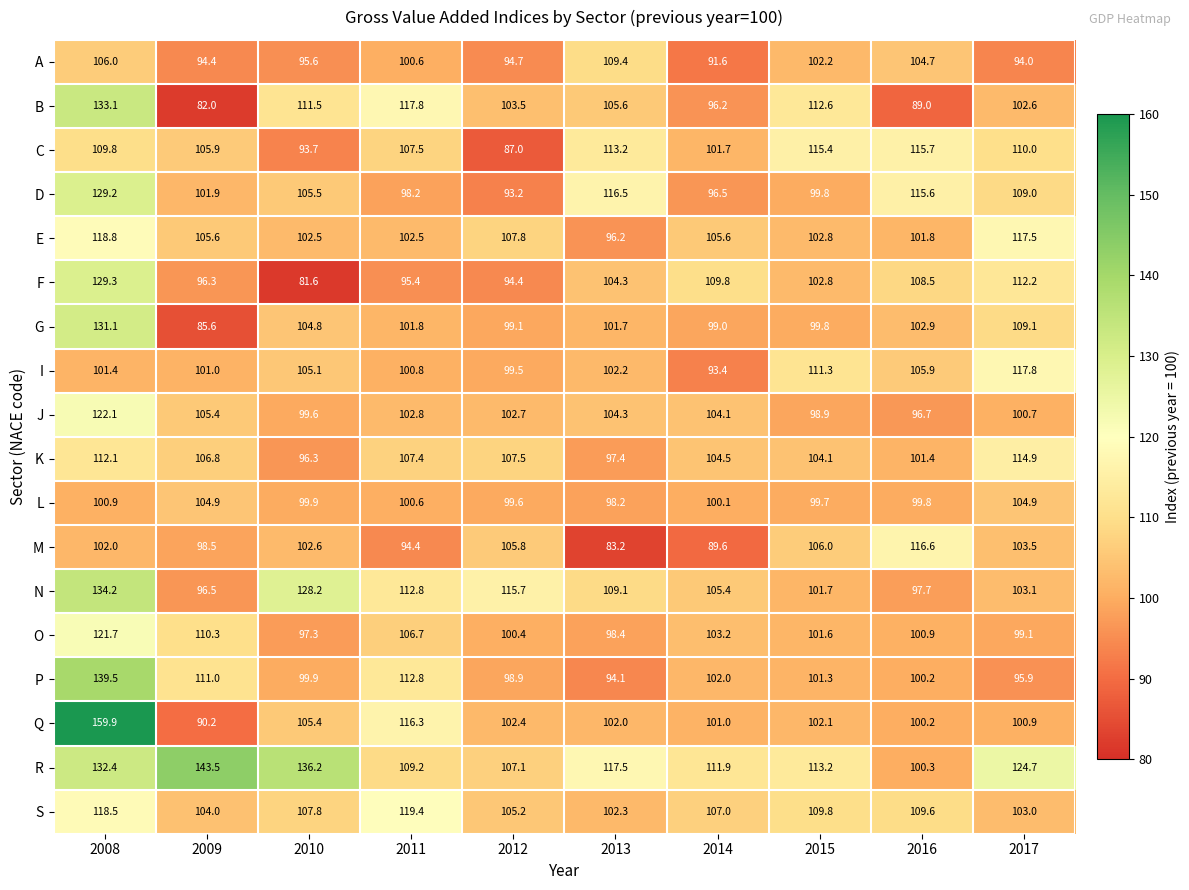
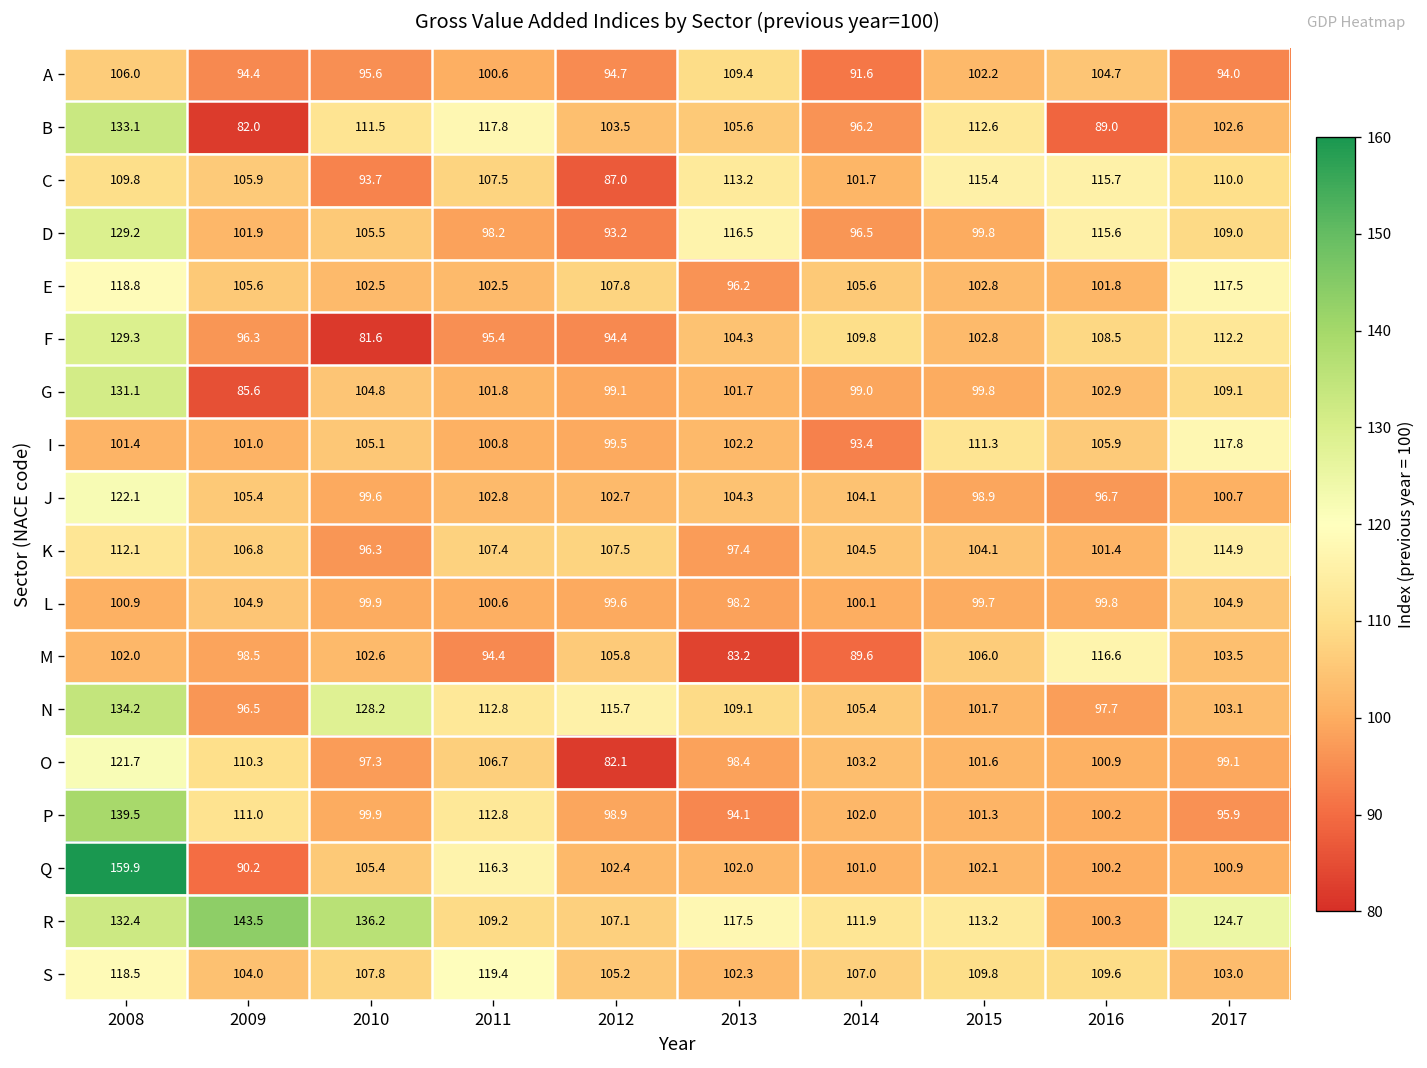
  {
    "A": {
      "2008": 106.0,
      "2009": 94.4,
      "2010": 95.6,
      "2011": 100.6,
      "2012": 94.7,
      "2013": 109.4,
      "2014": 91.6,
      "2015": 102.2,
      "2016": 104.7,
      "2017": 94.0
    },
    "B": {
      "2008": 133.1,
      "2009": 82.0,
      "2010": 111.5,
      "2011": 117.8,
      "2012": 103.5,
      "2013": 105.6,
      "2014": 96.2,
      "2015": 112.6,
      "2016": 89.0,
      "2017": 102.6
    },
    "C": {
      "2008": 109.8,
      "2009": 105.9,
      "2010": 93.7,
      "2011": 107.5,
      "2012": 87.0,
      "2013": 113.2,
      "2014": 101.7,
      "2015": 115.4,
      "2016": 115.7,
      "2017": 110.0
    },
    "D": {
      "2008": 129.2,
      "2009": 101.9,
      "2010": 105.5,
      "2011": 98.2,
      "2012": 93.2,
      "2013": 116.5,
      "2014": 96.5,
      "2015": 99.8,
      "2016": 115.6,
      "2017": 109.0
    },
    "E": {
      "2008": 118.8,
      "2009": 105.6,
      "2010": 102.5,
      "2011": 102.5,
      "2012": 107.8,
      "2013": 96.2,
      "2014": 105.6,
      "2015": 102.8,
      "2016": 101.8,
      "2017": 117.5
    },
    "F": {
      "2008": 129.3,
      "2009": 96.3,
      "2010": 81.6,
      "2011": 95.4,
      "2012": 94.4,
      "2013": 104.3,
      "2014": 109.8,
      "2015": 102.8,
      "2016": 108.5,
      "2017": 112.2
    },
    "G": {
      "2008": 131.1,
      "2009": 85.6,
      "2010": 104.8,
      "2011": 101.8,
      "2012": 99.1,
      "2013": 101.7,
      "2014": 99.0,
      "2015": 99.8,
      "2016": 102.9,
      "2017": 109.1
    },
    "I": {
      "2008": 101.4,
      "2009": 101.0,
      "2010": 105.1,
      "2011": 100.8,
      "2012": 99.5,
      "2013": 102.2,
      "2014": 93.4,
      "2015": 111.3,
      "2016": 105.9,
      "2017": 117.8
    },
    "J": {
      "2008": 122.1,
      "2009": 105.4,
      "2010": 99.6,
      "2011": 102.8,
      "2012": 102.7,
      "2013": 104.3,
      "2014": 104.1,
      "2015": 98.9,
      "2016": 96.7,
      "2017": 100.7
    },
    "K": {
      "2008": 112.1,
      "2009": 106.8,
      "2010": 96.3,
      "2011": 107.4,
      "2012": 107.5,
      "2013": 97.4,
      "2014": 104.5,
      "2015": 104.1,
      "2016": 101.4,
      "2017": 114.9
    },
    "L": {
      "2008": 100.9,
      "2009": 104.9,
      "2010": 99.9,
      "2011": 100.6,
      "2012": 99.6,
      "2013": 98.2,
      "2014": 100.1,
      "2015": 99.7,
      "2016": 99.8,
      "2017": 104.9
    },
    "M": {
      "2008": 102.0,
      "2009": 98.5,
      "2010": 102.6,
      "2011": 94.4,
      "2012": 105.8,
      "2013": 83.2,
      "2014": 89.6,
      "2015": 106.0,
      "2016": 116.6,
      "2017": 103.5
    },
    "N": {
      "2008": 134.2,
      "2009": 96.5,
      "2010": 128.2,
      "2011": 112.8,
      "2012": 115.7,
      "2013": 109.1,
      "2014": 105.4,
      "2015": 101.7,
      "2016": 97.7,
      "2017": 103.1
    },
    "O": {
      "2008": 121.7,
      "2009": 110.3,
      "2010": 97.3,
      "2011": 106.7,
-     "2012": 100.4,
+     "2012": 82.1,
      "2013": 98.4,
      "2014": 103.2,
      "2015": 101.6,
      "2016": 100.9,
      "2017": 99.1
    },
    "P": {
      "2008": 139.5,
      "2009": 111.0,
      "2010": 99.9,
      "2011": 112.8,
      "2012": 98.9,
      "2013": 94.1,
      "2014": 102.0,
      "2015": 101.3,
      "2016": 100.2,
      "2017": 95.9
    },
    "Q": {
      "2008": 159.9,
      "2009": 90.2,
      "2010": 105.4,
      "2011": 116.3,
      "2012": 102.4,
      "2013": 102.0,
      "2014": 101.0,
      "2015": 102.1,
      "2016": 100.2,
      "2017": 100.9
    },
    "R": {
      "2008": 132.4,
      "2009": 143.5,
      "2010": 136.2,
      "2011": 109.2,
      "2012": 107.1,
      "2013": 117.5,
      "2014": 111.9,
      "2015": 113.2,
      "2016": 100.3,
      "2017": 124.7
    },
    "S": {
      "2008": 118.5,
      "2009": 104.0,
      "2010": 107.8,
      "2011": 119.4,
      "2012": 105.2,
      "2013": 102.3,
      "2014": 107.0,
      "2015": 109.8,
      "2016": 109.6,
      "2017": 103.0
    }
  }
